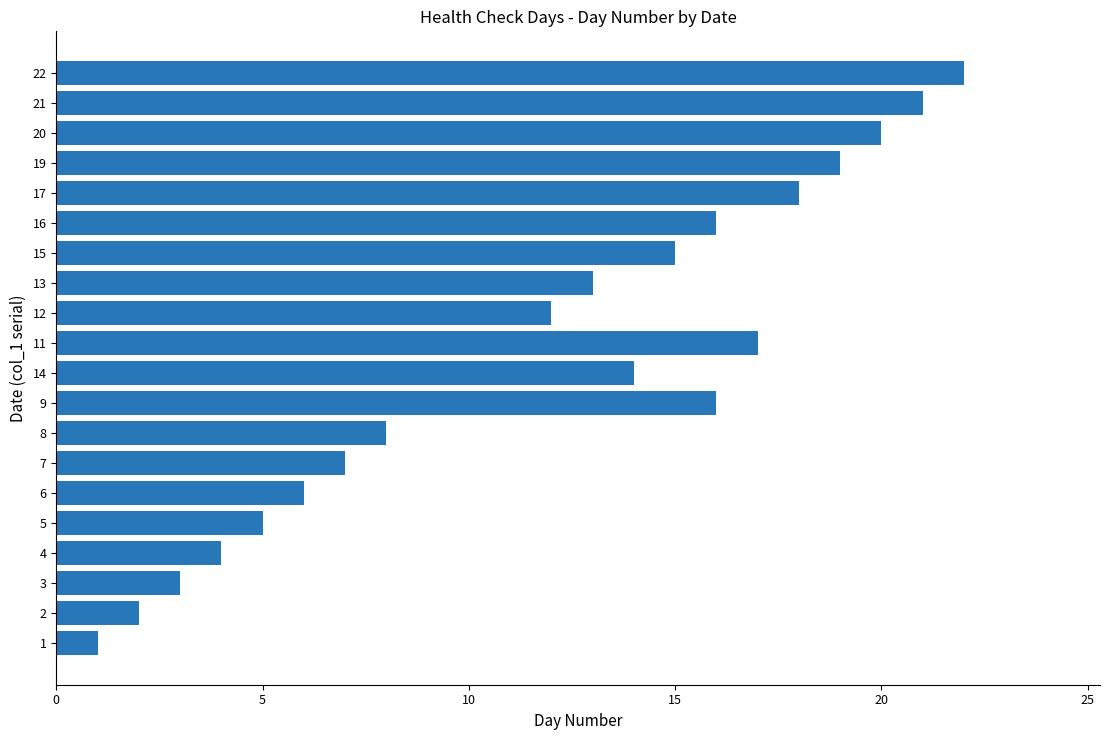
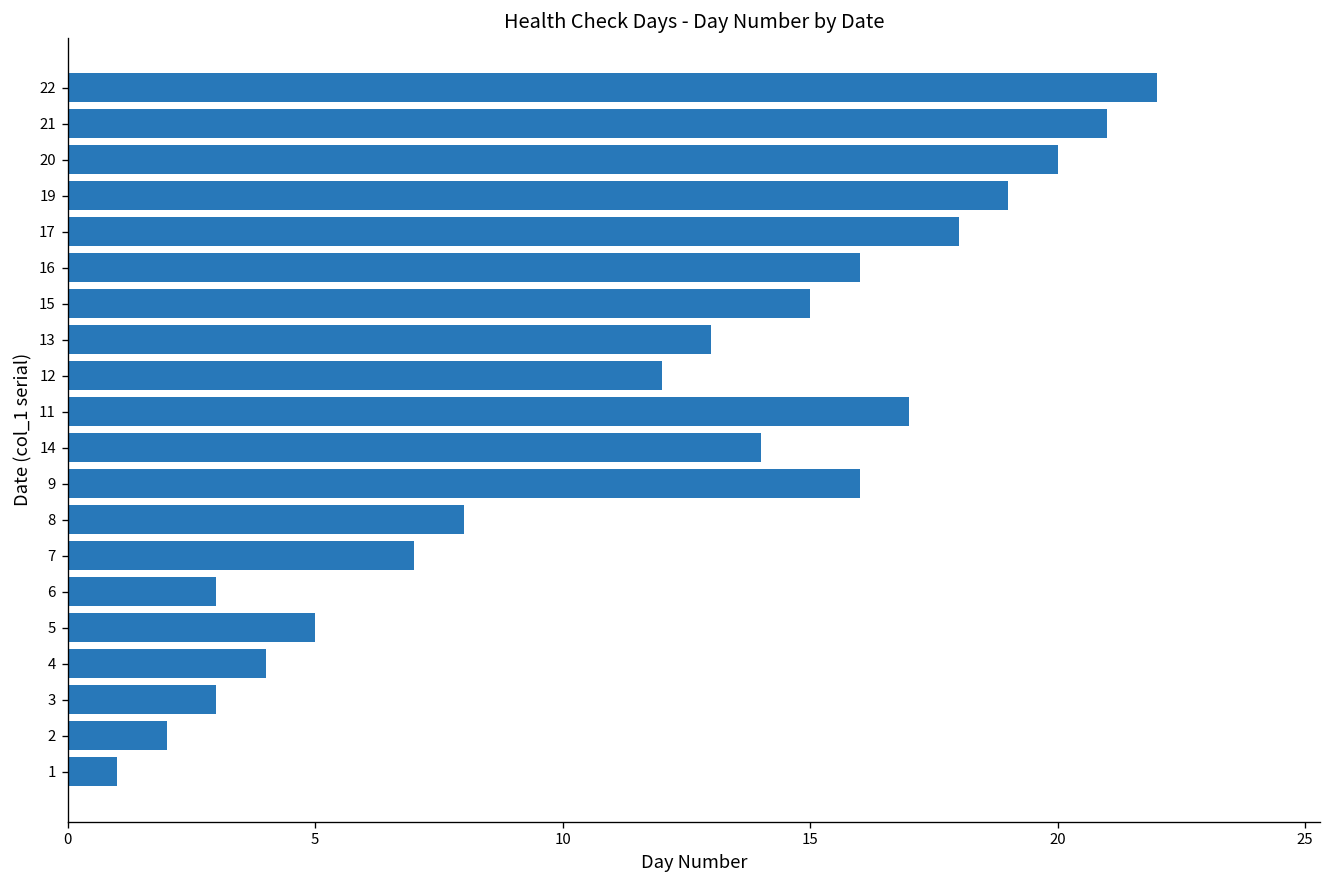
  {
    "22": 22,
    "21": 21,
    "20": 20,
    "19": 19,
    "16": 16,
    "15": 15,
    "13": 13,
    "12": 12,
    "11": 17,
    "9": 16,
    "8": 8,
    "7": 7,
-   "6": 6,
+   "6": 3,
    "5": 5,
    "4": 4,
    "3": 3,
    "2": 2,
    "1": 1
  }
